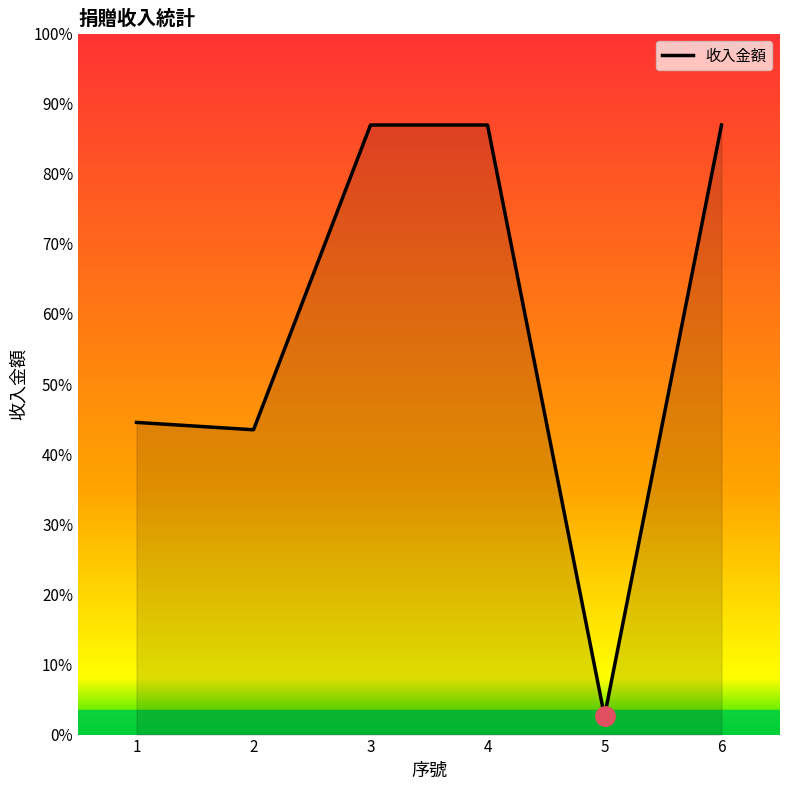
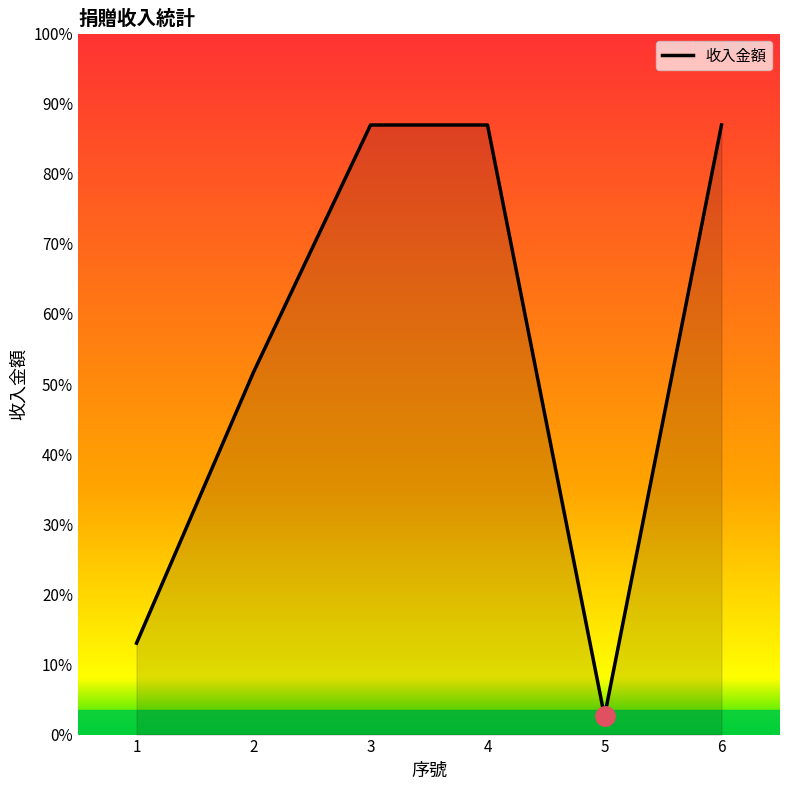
  {
    "收入金額": {
-     "1": "45%",
-     "2": "43%",
+     "1": "13%",
+     "2": "52%",
      "3": "87%",
      "4": "87%",
      "6": "87%"
    }
  }
